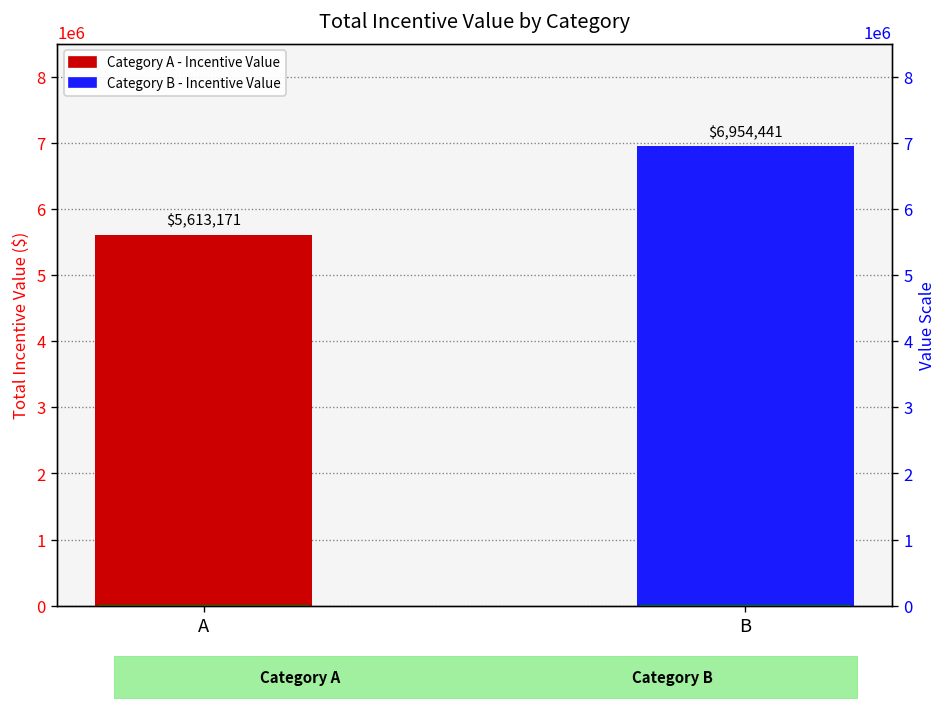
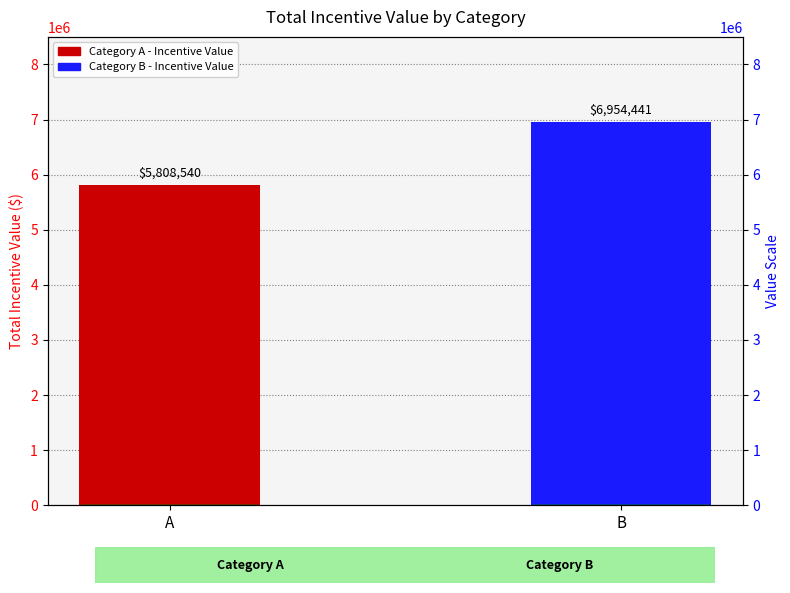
  {
-   "A": "$5,613,171",
+   "A": "$5,808,540",
    "B": "$6,954,441"
  }
